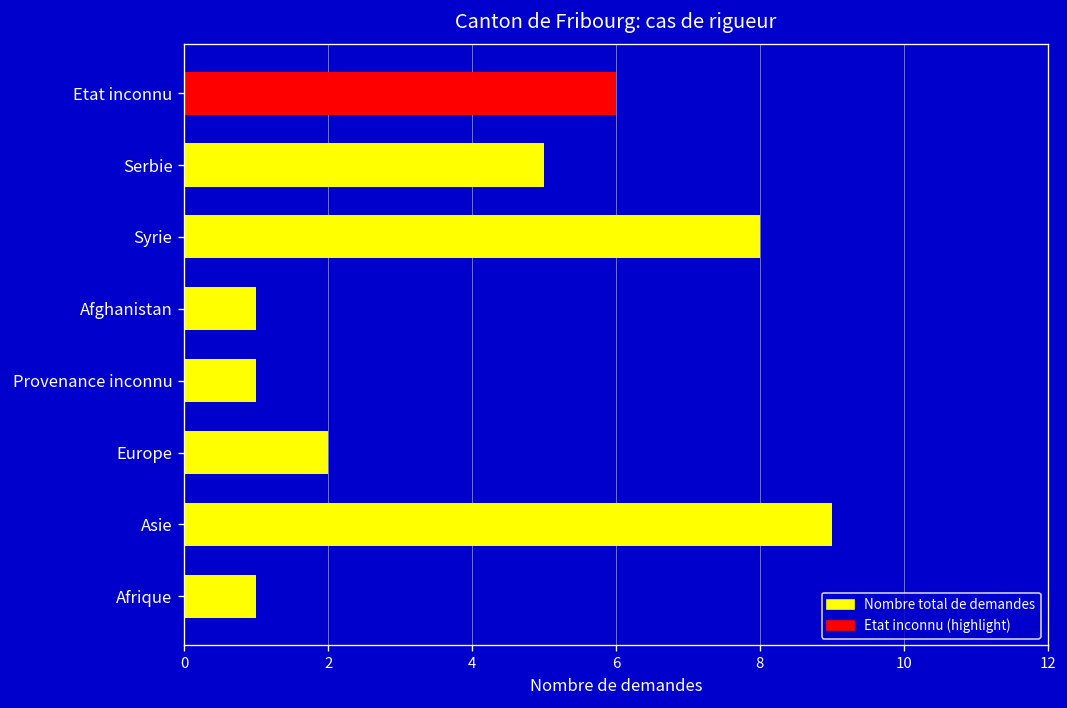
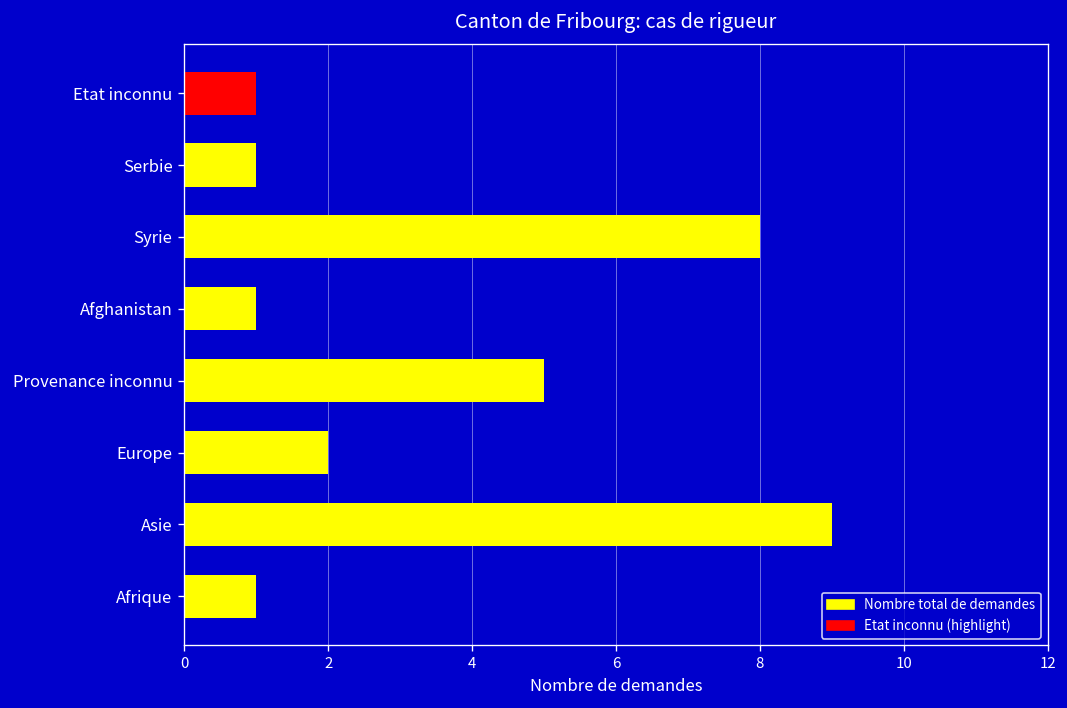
  {
    "Nombre total de demandes": {
-     "Etat inconnu": 6,
-     "Serbie": 5,
+     "Etat inconnu": 1,
+     "Serbie": 1,
      "Syrie": 8,
      "Afghanistan": 1,
-     "Provenance inconnu": 1,
+     "Provenance inconnu": 5,
      "Europe": 2,
      "Asie": 9,
      "Afrique": 1
    }
  }
